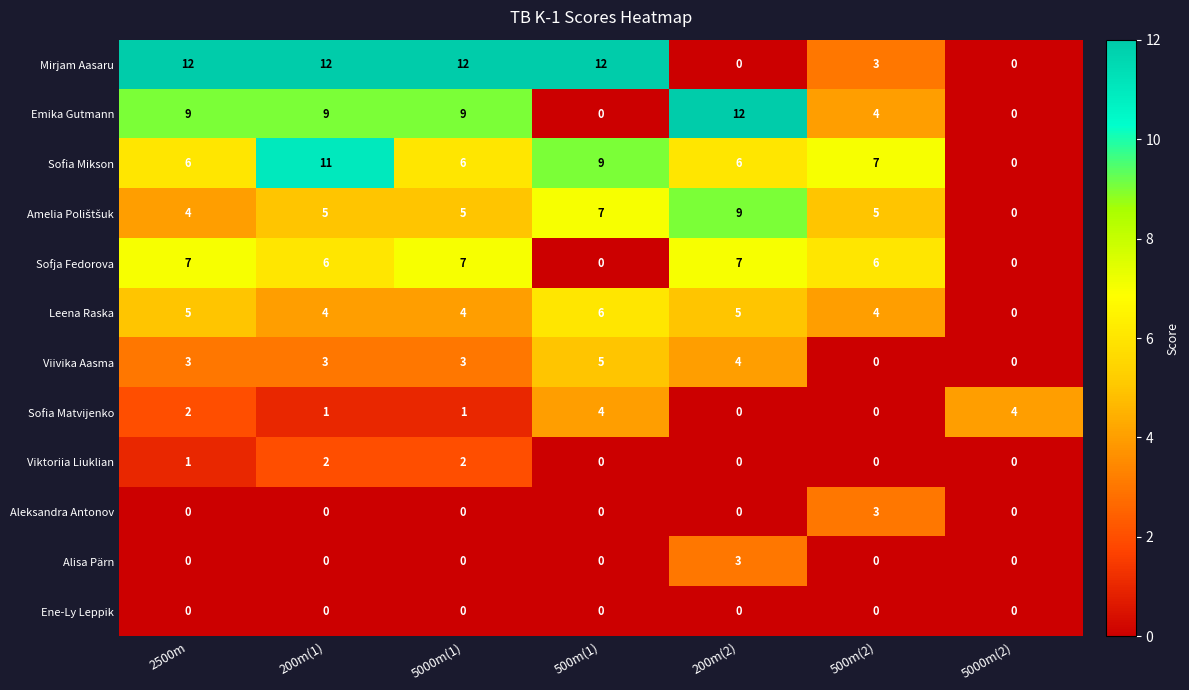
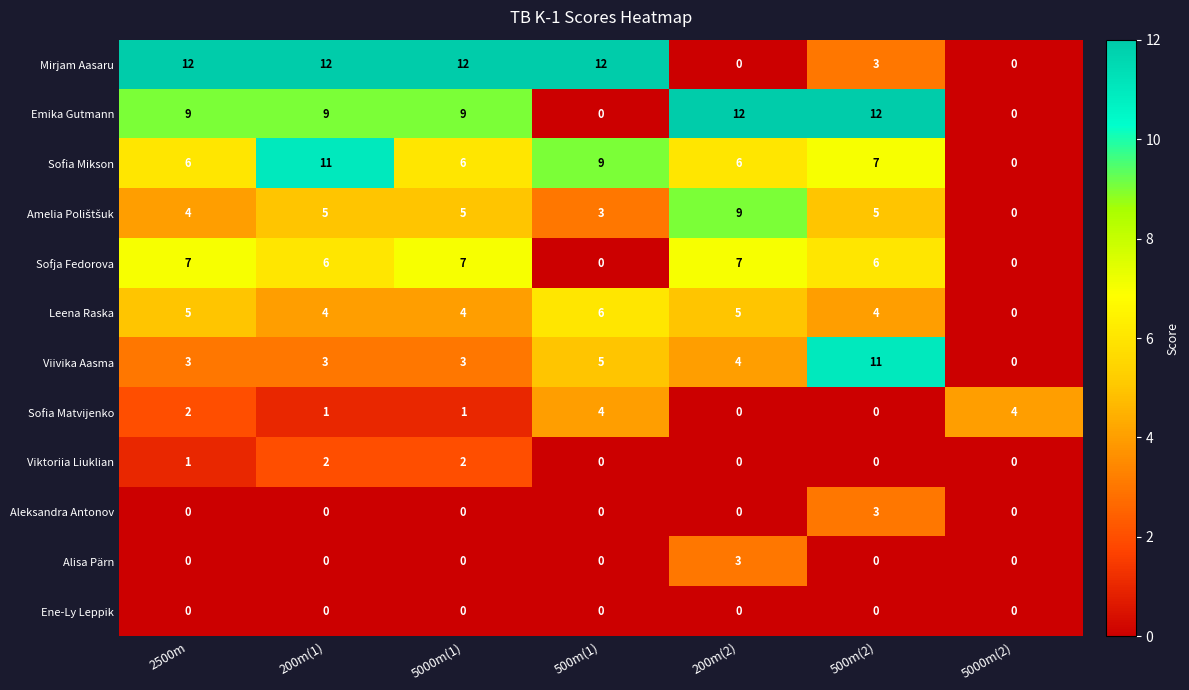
  {
    "Mirjam Aasaru": {
      "2500m": 12,
      "200m(1)": 12,
      "5000m(1)": 12,
      "500m(1)": 12,
      "200m(2)": 0,
      "500m(2)": 3,
      "5000m(2)": 0
    },
    "Emika Gutmann": {
      "2500m": 9,
      "200m(1)": 9,
      "5000m(1)": 9,
      "500m(1)": 0,
      "200m(2)": 12,
-     "500m(2)": 4,
+     "500m(2)": 12,
      "5000m(2)": 0
    },
    "Sofia Mikson": {
      "2500m": 6,
      "200m(1)": 11,
      "5000m(1)": 6,
      "500m(1)": 9,
      "200m(2)": 6,
      "500m(2)": 7,
      "5000m(2)": 0
    },
    "Amelia Polištšuk": {
      "2500m": 4,
      "200m(1)": 5,
      "5000m(1)": 5,
-     "500m(1)": 7,
+     "500m(1)": 3,
      "200m(2)": 9,
      "500m(2)": 5,
      "5000m(2)": 0
    },
    "Sofja Fedorova": {
      "2500m": 7,
      "200m(1)": 6,
      "5000m(1)": 7,
      "500m(1)": 0,
      "200m(2)": 7,
      "500m(2)": 6,
      "5000m(2)": 0
    },
    "Leena Raska": {
      "2500m": 5,
      "200m(1)": 4,
      "5000m(1)": 4,
      "500m(1)": 6,
      "200m(2)": 5,
      "500m(2)": 4,
      "5000m(2)": 0
    },
    "Viivika Aasma": {
      "2500m": 3,
      "200m(1)": 3,
      "5000m(1)": 3,
      "500m(1)": 5,
      "200m(2)": 4,
-     "500m(2)": 0,
+     "500m(2)": 11,
      "5000m(2)": 0
    },
    "Sofia Matvijenko": {
      "2500m": 2,
      "200m(1)": 1,
      "5000m(1)": 1,
      "500m(1)": 4,
      "200m(2)": 0,
      "500m(2)": 0,
      "5000m(2)": 4
    },
    "Viktoriia Liuklian": {
      "2500m": 1,
      "200m(1)": 2,
      "5000m(1)": 2,
      "500m(1)": 0,
      "200m(2)": 0,
      "500m(2)": 0,
      "5000m(2)": 0
    },
    "Aleksandra Antonov": {
      "2500m": 0,
      "200m(1)": 0,
      "5000m(1)": 0,
      "500m(1)": 0,
      "200m(2)": 0,
      "500m(2)": 3,
      "5000m(2)": 0
    },
    "Alisa Pärn": {
      "2500m": 0,
      "200m(1)": 0,
      "5000m(1)": 0,
      "500m(1)": 0,
      "200m(2)": 3,
      "500m(2)": 0,
      "5000m(2)": 0
    },
    "Ene-Ly Leppik": {
      "2500m": 0,
      "200m(1)": 0,
      "5000m(1)": 0,
      "500m(1)": 0,
      "200m(2)": 0,
      "500m(2)": 0,
      "5000m(2)": 0
    }
  }
